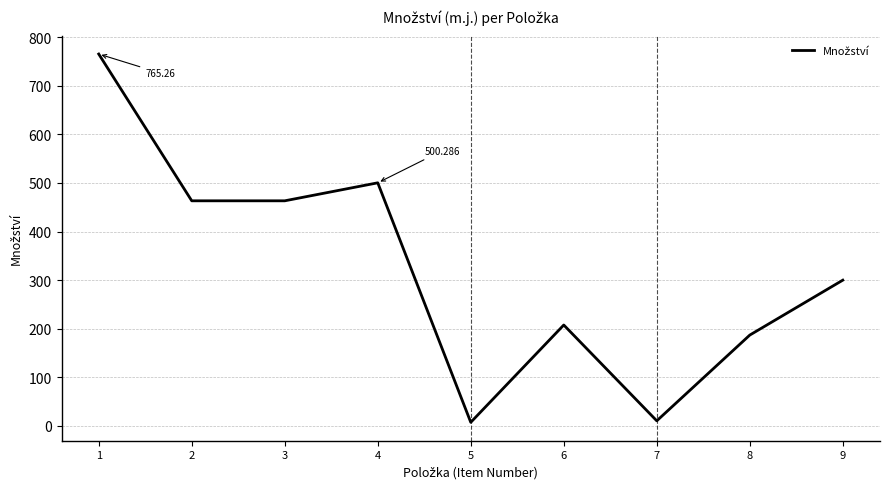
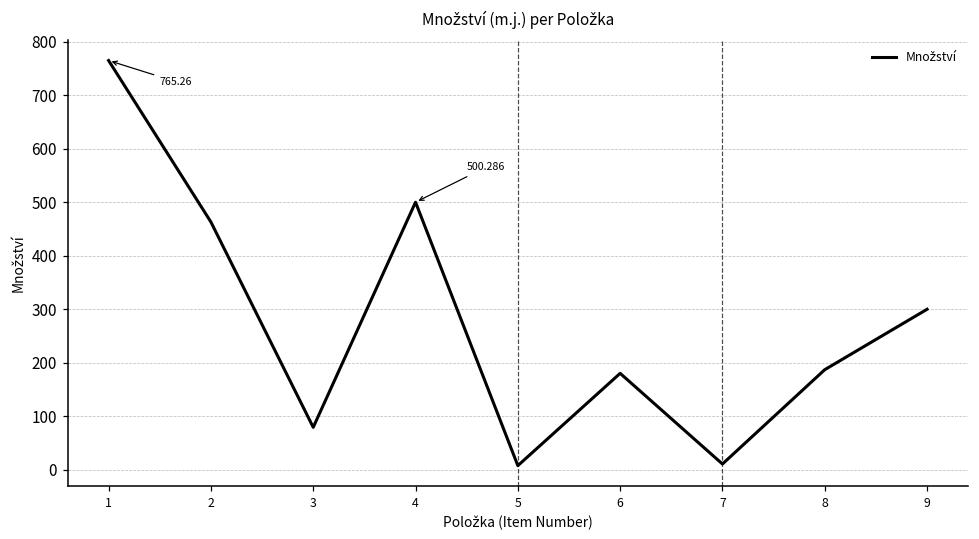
  {
    "2": 460,
-   "3": 460,
+   "3": 80,
    "5": 10,
-   "6": 210,
+   "6": 180,
    "7": 10,
    "8": 190,
    "9": 300
  }
